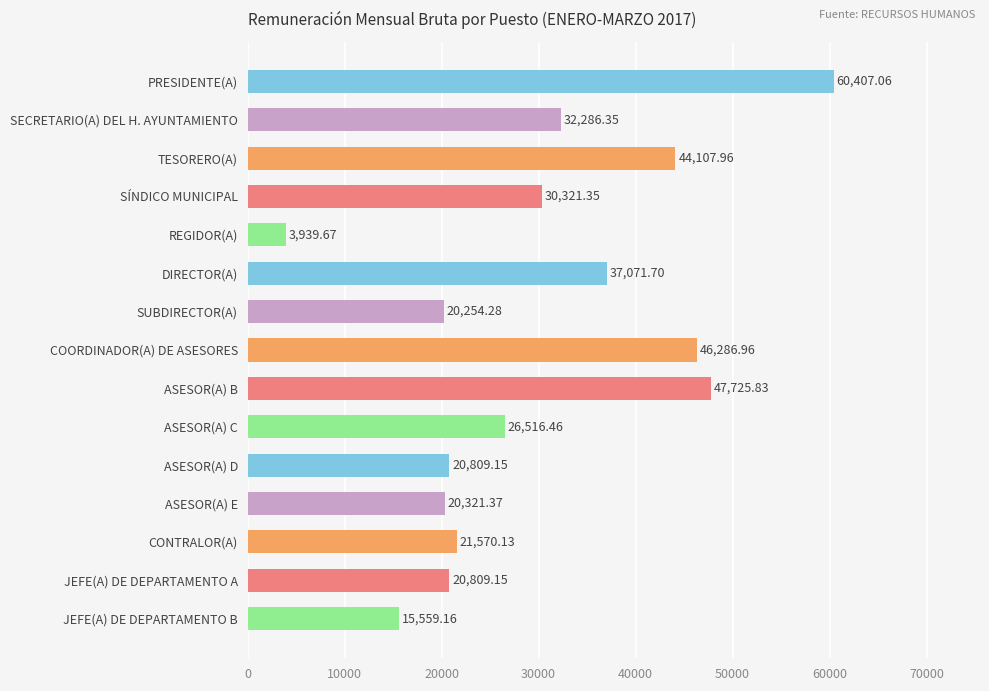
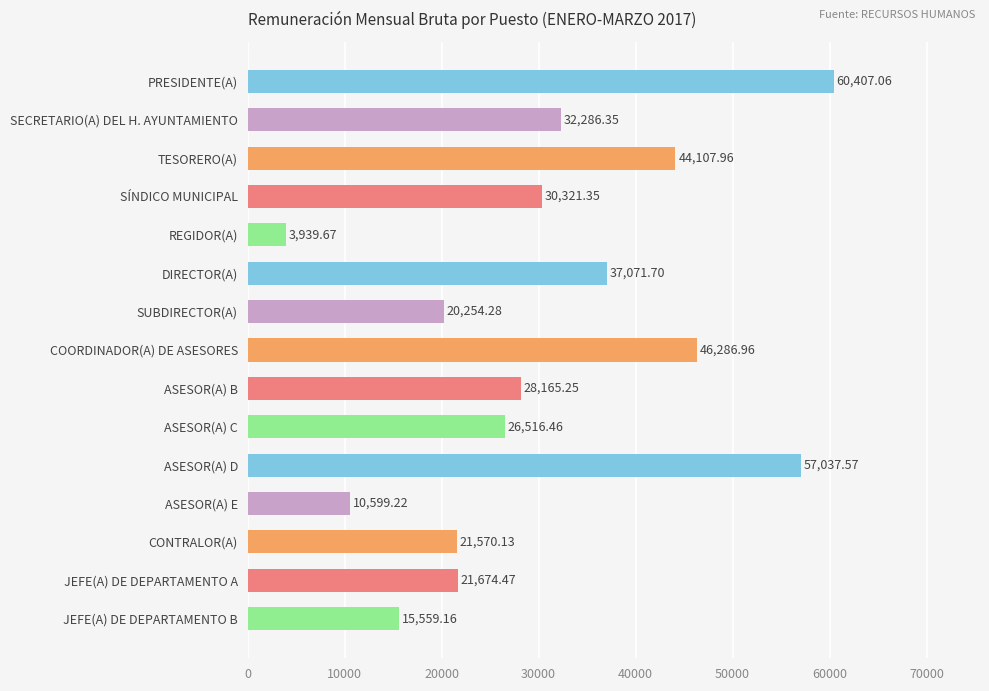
  {
    "PRESIDENTE(A)": "60,407.06",
    "SECRETARIO(A) DEL H. AYUNTAMIENTO": "32,286.35",
    "TESORERO(A)": "44,107.96",
    "SÍNDICO MUNICIPAL": "30,321.35",
    "REGIDOR(A)": "3,939.67",
    "DIRECTOR(A)": "37,071.70",
    "SUBDIRECTOR(A)": "20,254.28",
    "COORDINADOR(A) DE ASESORES": "46,286.96",
-   "ASESOR(A) B": "47,725.83",
+   "ASESOR(A) B": "28,165.25",
    "ASESOR(A) C": "26,516.46",
-   "ASESOR(A) D": "20,809.15",
-   "ASESOR(A) E": "20,321.37",
+   "ASESOR(A) D": "57,037.57",
+   "ASESOR(A) E": "10,599.22",
    "CONTRALOR(A)": "21,570.13",
-   "JEFE(A) DE DEPARTAMENTO A": "20,809.15",
+   "JEFE(A) DE DEPARTAMENTO A": "21,674.47",
    "JEFE(A) DE DEPARTAMENTO B": "15,559.16"
  }
